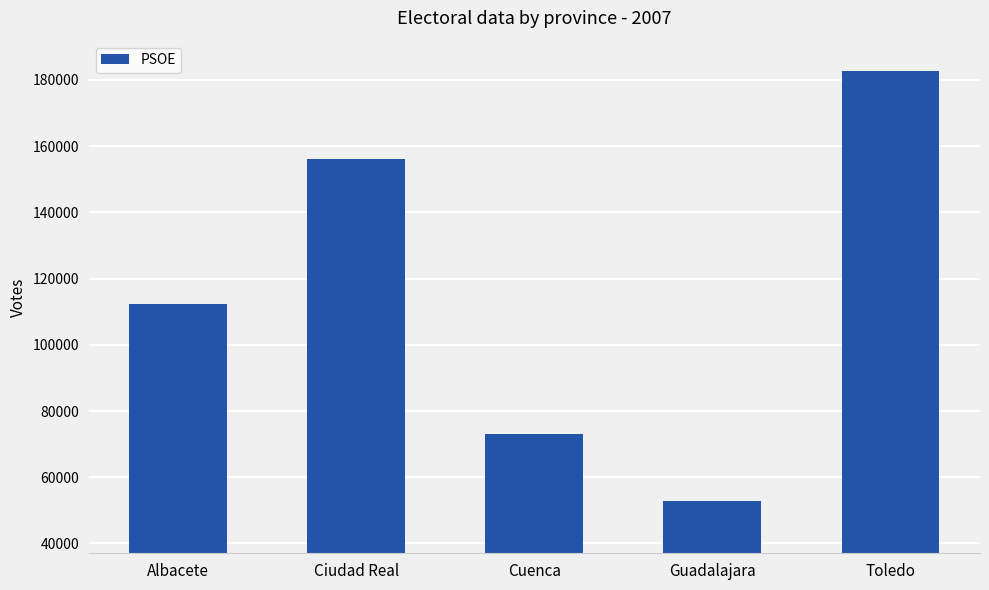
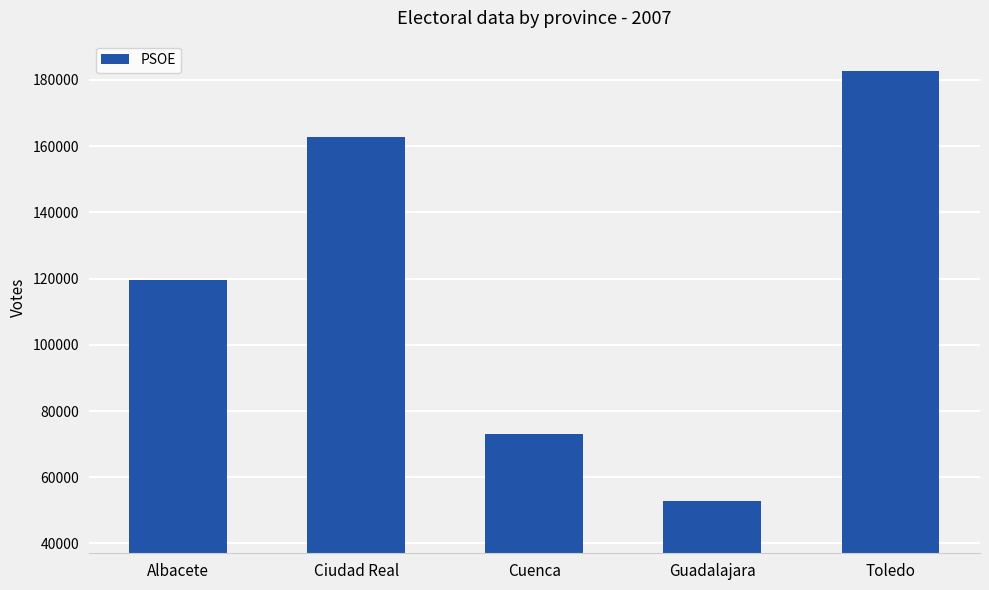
  {
-   "Albacete": 112000,
-   "Ciudad Real": 156000,
+   "Albacete": 120000,
+   "Ciudad Real": 163000,
    "Cuenca": 73000,
    "Guadalajara": 53000,
    "Toledo": 183000
  }
